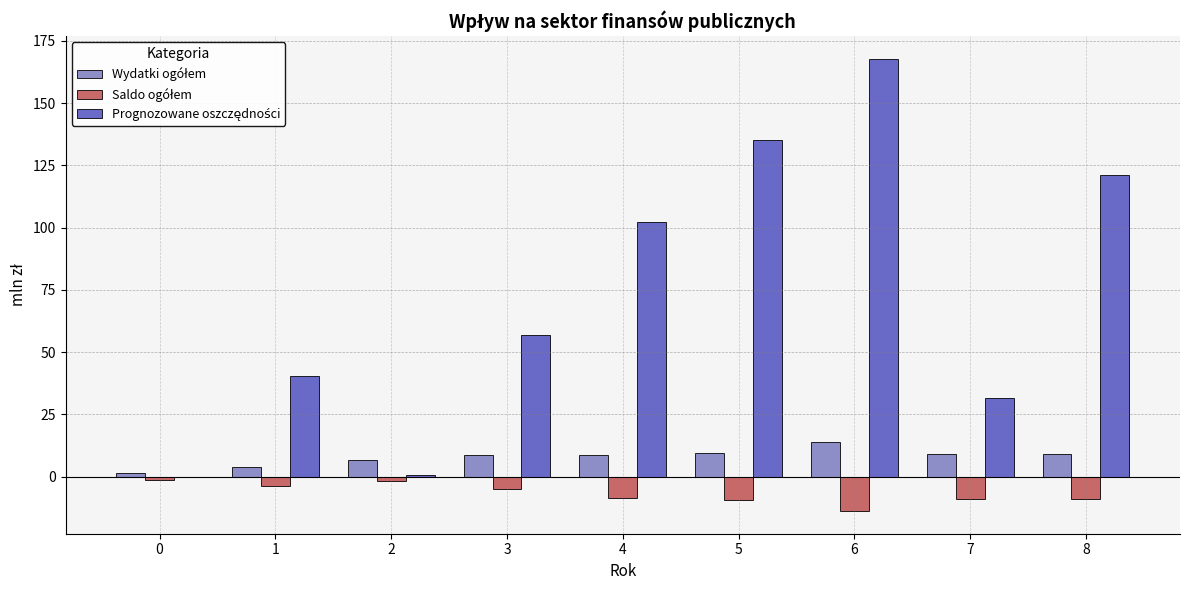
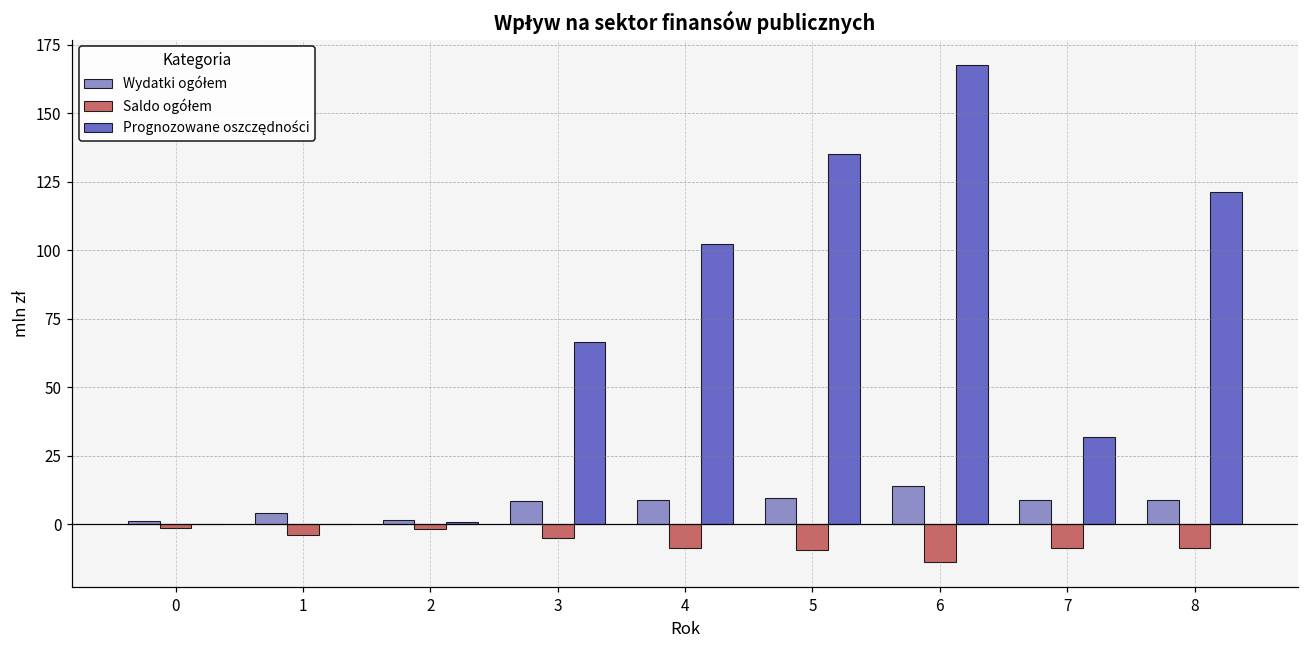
  {
    "Wydatki ogółem": {
      "0": 1,
      "1": 4,
-     "2": 7,
+     "2": 2,
      "3": 9,
      "4": 9,
      "5": 9,
      "6": 14,
      "7": 9,
      "8": 9
    },
    "Saldo ogółem": {
      "0": -1,
      "1": -4,
      "2": -2,
      "3": -5,
      "4": -9,
      "5": -9,
      "6": -14,
      "7": -9,
      "8": -9
    },
    "Prognozowane oszczędności": {
      "0": 0,
-     "1": 40,
-     "3": 57,
+     "1": 0,
+     "3": 67,
      "4": 102,
      "5": 135,
      "6": 168,
      "7": 32,
      "8": 121
    }
  }
